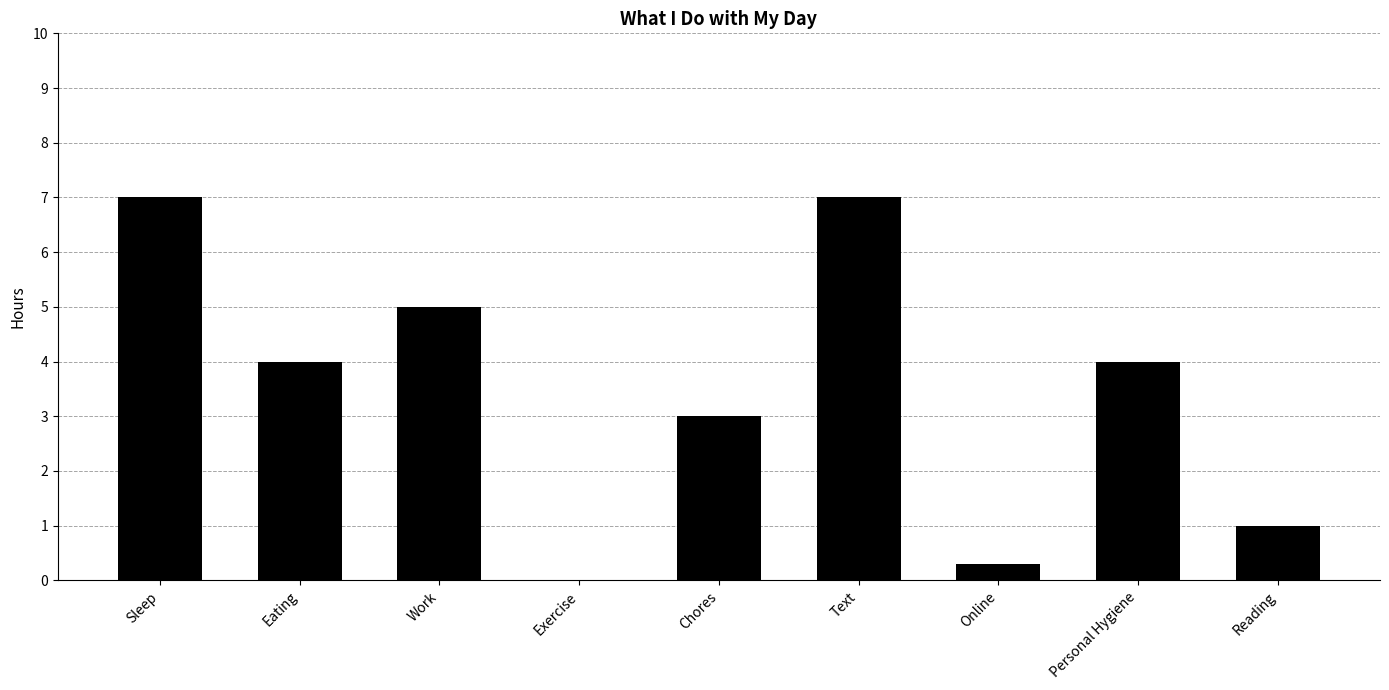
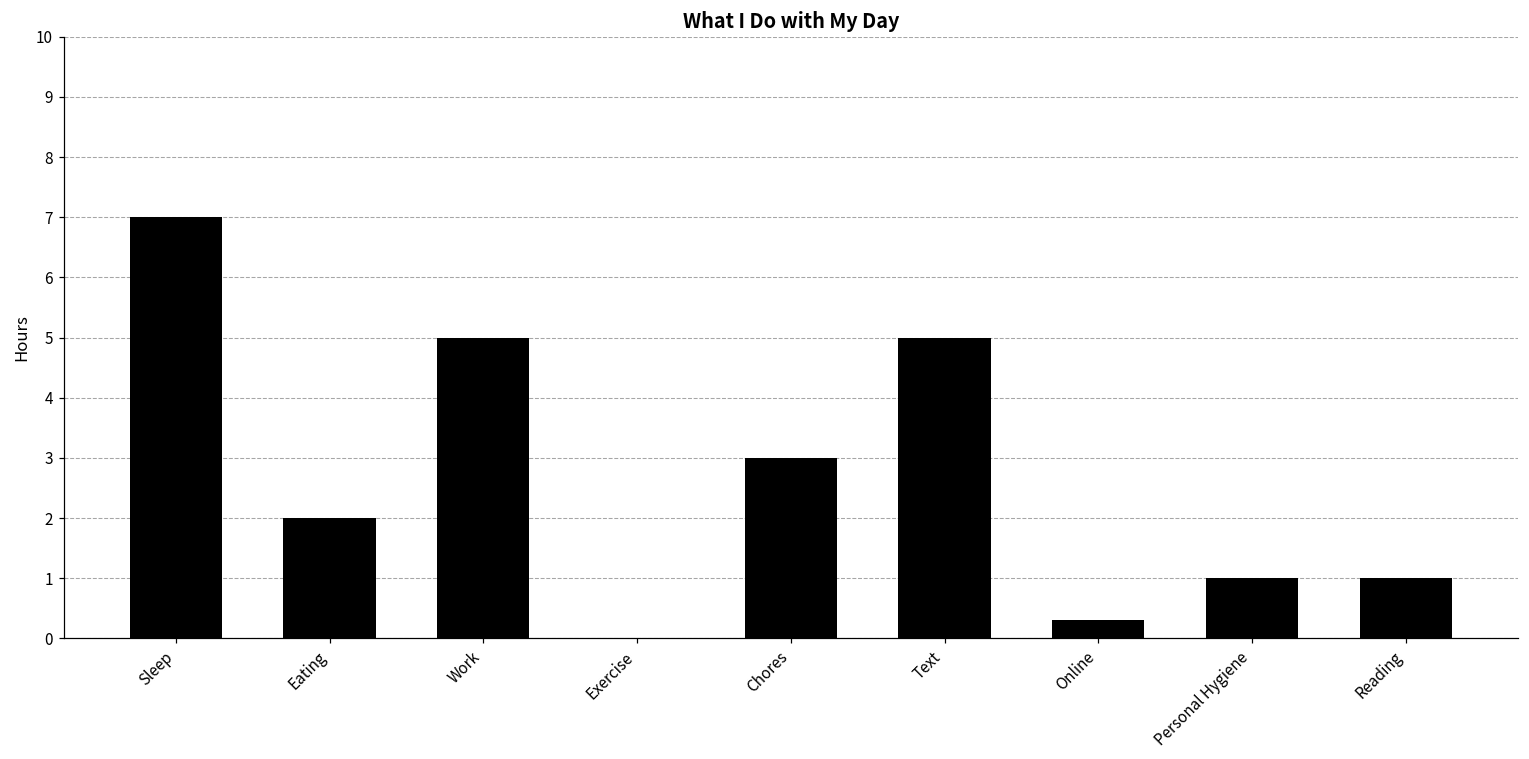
  {
    "Sleep": 7,
-   "Eating": 4,
+   "Eating": 2,
    "Work": 5,
    "Exercise": 0,
    "Chores": 3,
-   "Text": 7,
+   "Text": 5,
    "Online": 0.3,
-   "Personal Hygiene": 4,
+   "Personal Hygiene": 1,
    "Reading": 1
  }
